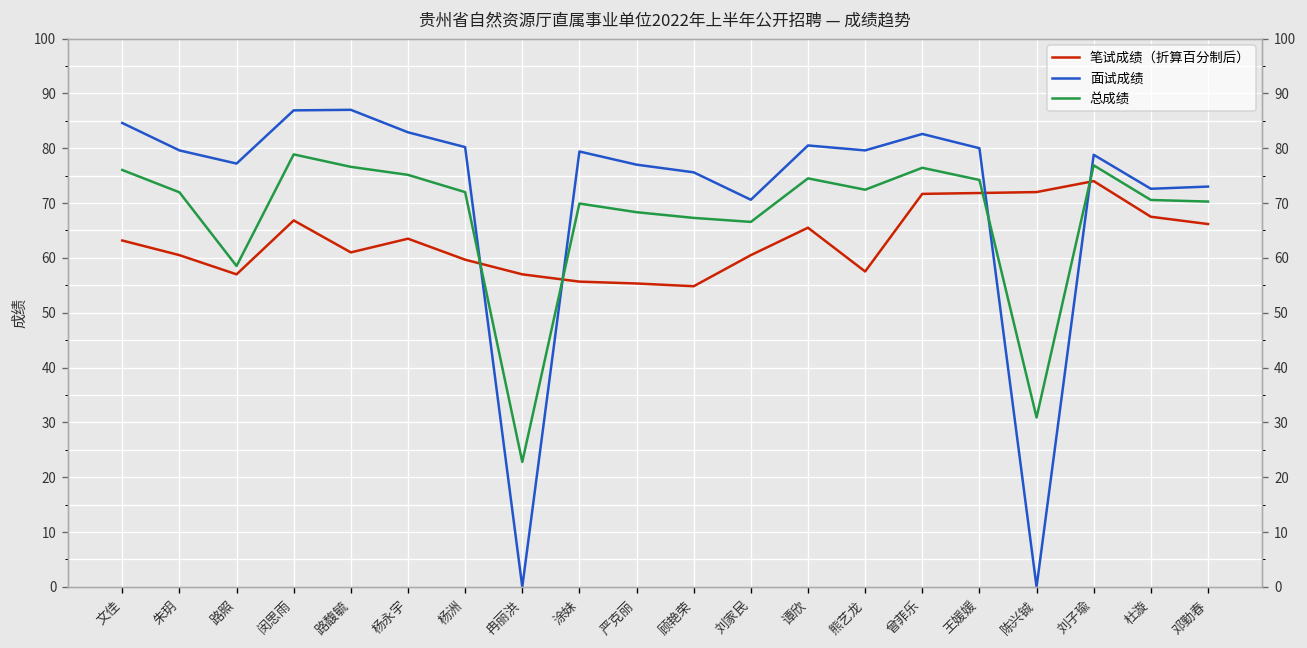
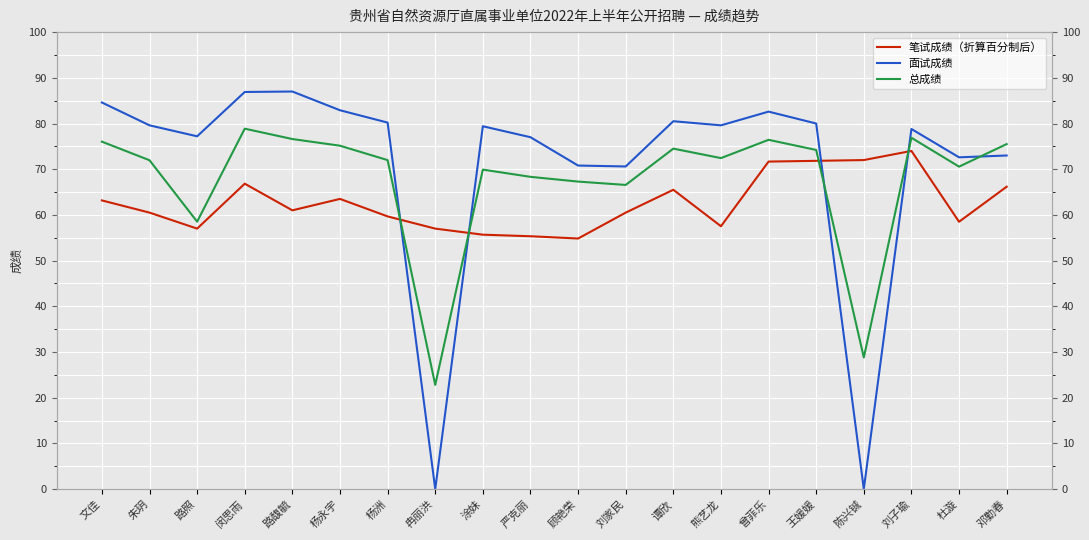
  {
    "笔试成绩（折算百分制后）": {
      "文佳": 63,
      "朱玥": 61,
      "路照": 57,
      "闵思雨": 67,
      "路馥毓": 61,
      "杨永宇": 64,
      "杨洲": 60,
      "冉丽洪": 57,
      "涂妹": 56,
      "严克丽": 55,
      "顾艳荣": 55,
      "刘家民": 61,
      "谭欣": 66,
      "熊艺龙": 58,
      "曾菲乐": 72,
      "王媛媛": 72,
      "陈兴铖": 72,
      "刘子瑜": 74,
-     "杜漩": 68,
+     "杜漩": 59,
      "邓勤春": 66
    },
    "面试成绩": {
      "文佳": 85,
      "朱玥": 80,
      "路照": 77,
      "闵思雨": 87,
      "路馥毓": 87,
      "杨永宇": 83,
      "杨洲": 80,
      "冉丽洪": 0,
      "涂妹": 79,
      "严克丽": 77,
-     "顾艳荣": 76,
+     "顾艳荣": 71,
      "刘家民": 71,
      "谭欣": 81,
      "熊艺龙": 80,
      "曾菲乐": 83,
      "王媛媛": 80,
      "陈兴铖": 0,
      "刘子瑜": 79,
      "杜漩": 73,
      "邓勤春": 73
    },
    "总成绩": {
      "文佳": 76,
      "朱玥": 72,
      "路照": 59,
      "闵思雨": 79,
      "路馥毓": 77,
      "杨永宇": 75,
      "杨洲": 72,
      "冉丽洪": 23,
      "涂妹": 70,
      "严克丽": 68,
      "顾艳荣": 67,
      "刘家民": 67,
      "谭欣": 75,
      "熊艺龙": 72,
      "曾菲乐": 76,
      "王媛媛": 74,
-     "陈兴铖": 31,
+     "陈兴铖": 29,
      "刘子瑜": 77,
      "杜漩": 71,
-     "邓勤春": 70
+     "邓勤春": 76
    }
  }
